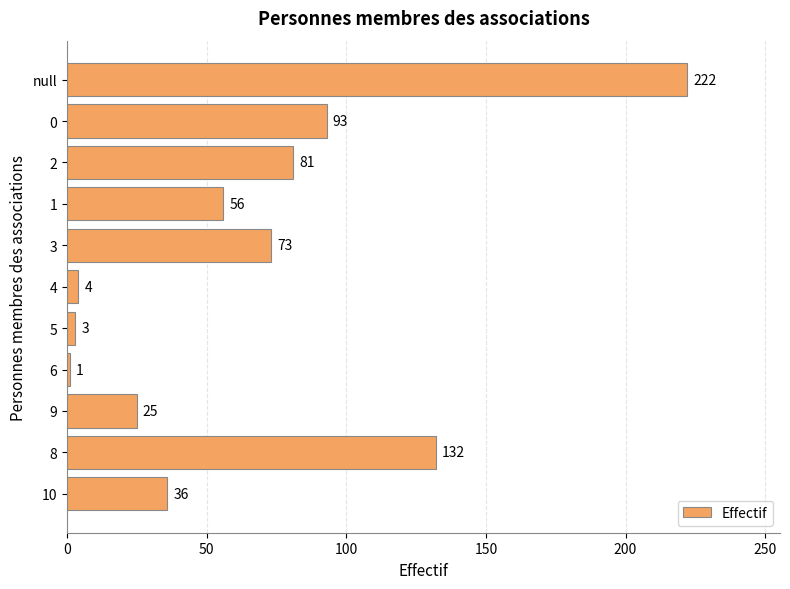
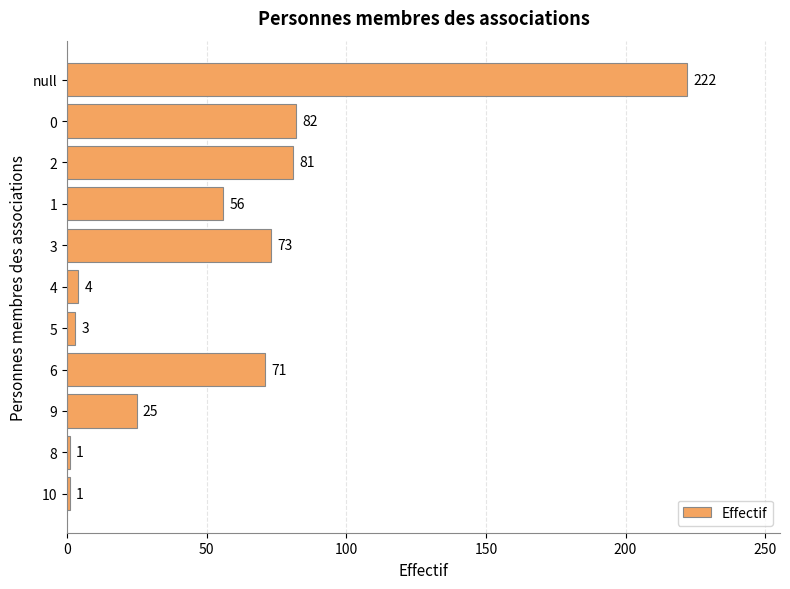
  {
    "null": 222,
-   "0": 93,
+   "0": 82,
    "2": 81,
    "1": 56,
    "3": 73,
    "4": 4,
    "5": 3,
-   "6": 1,
+   "6": 71,
    "9": 25,
-   "8": 132,
-   "10": 36
+   "8": 1,
+   "10": 1
  }
